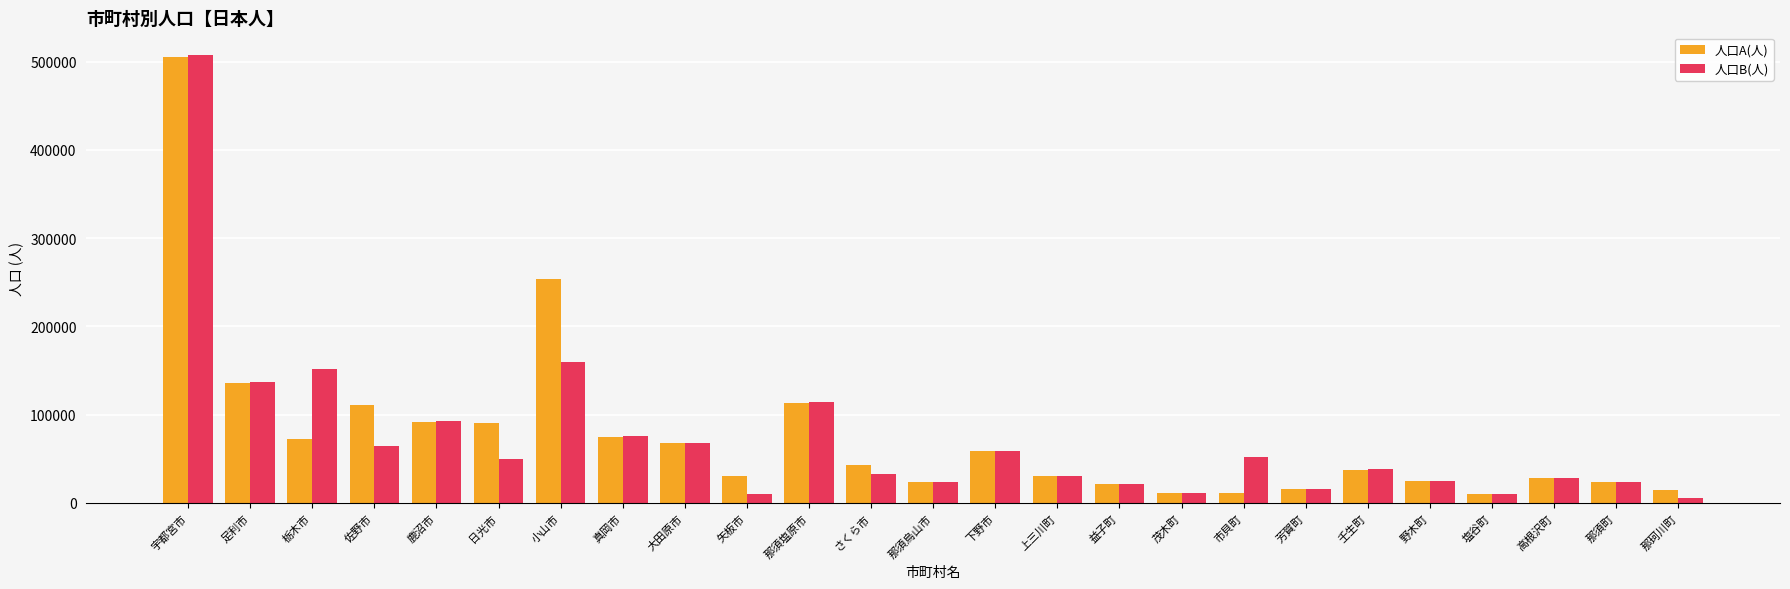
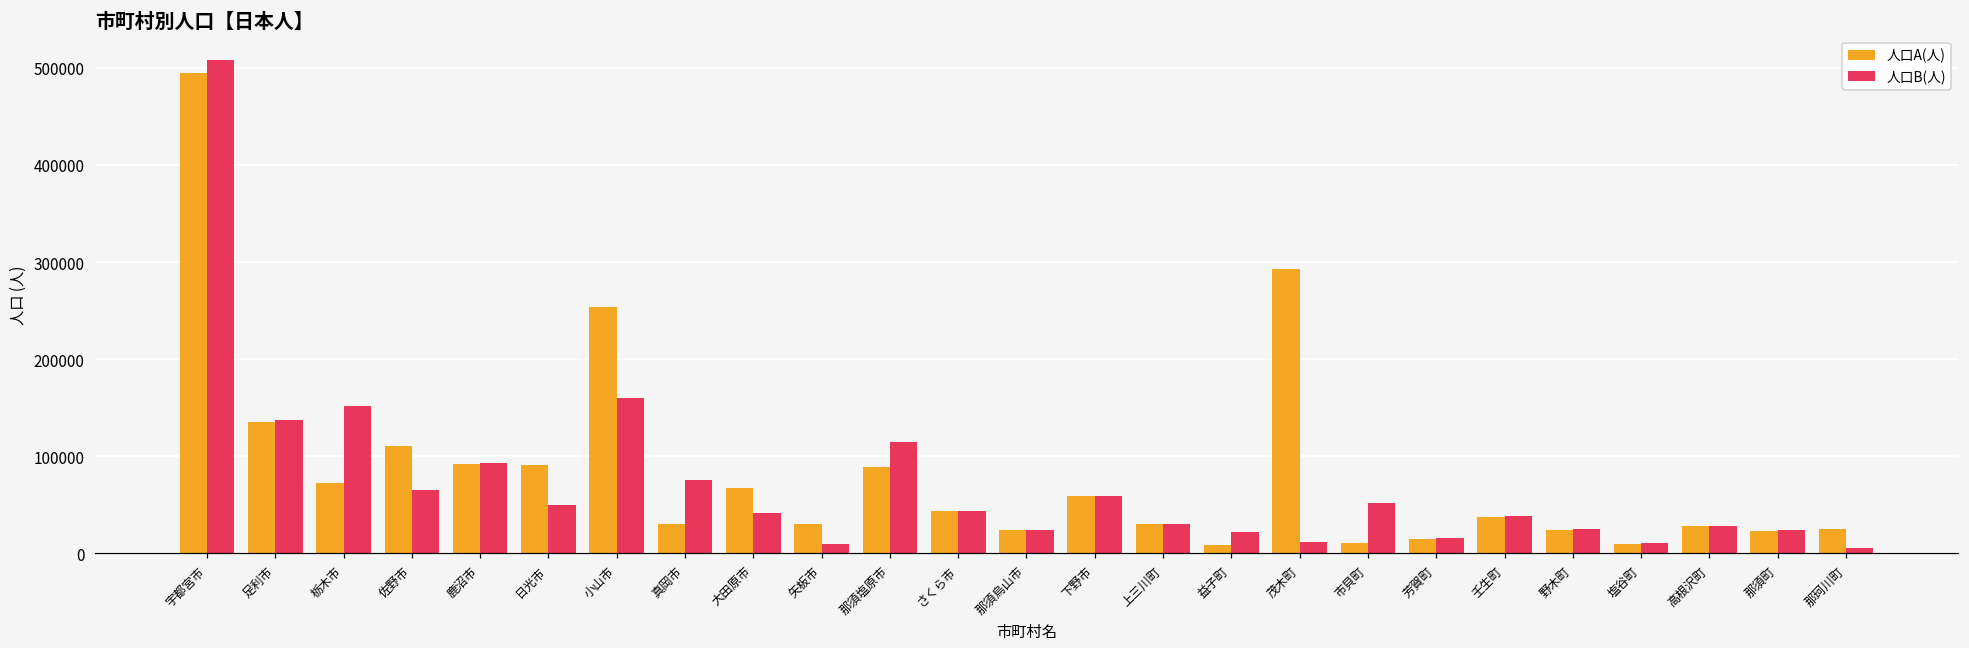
  {
    "人口A(人)": {
-     "宇都宮市": 510000,
+     "宇都宮市": 490000,
      "足利市": 140000,
      "栃木市": 70000,
      "佐野市": 110000,
      "鹿沼市": 90000,
      "日光市": 90000,
      "小山市": 250000,
-     "真岡市": 70000,
+     "真岡市": 30000,
      "大田原市": 70000,
      "矢板市": 30000,
-     "那須塩原市": 110000,
+     "那須塩原市": 90000,
      "さくら市": 40000,
      "那須烏山市": 20000,
      "下野市": 60000,
      "上三川町": 30000,
-     "益子町": 20000,
-     "茂木町": 10000,
+     "益子町": 10000,
+     "茂木町": 290000,
      "市貝町": 10000,
      "芳賀町": 20000,
      "壬生町": 40000,
      "野木町": 20000,
      "塩谷町": 10000,
      "高根沢町": 30000,
      "那須町": 20000,
-     "那珂川町": 10000
+     "那珂川町": 30000
    },
    "人口B(人)": {
      "宇都宮市": 510000,
      "足利市": 140000,
      "栃木市": 150000,
      "佐野市": 70000,
      "鹿沼市": 90000,
      "日光市": 50000,
      "小山市": 160000,
      "真岡市": 80000,
-     "大田原市": 70000,
+     "大田原市": 40000,
      "矢板市": 10000,
      "那須塩原市": 110000,
-     "さくら市": 30000,
+     "さくら市": 40000,
      "那須烏山市": 20000,
      "下野市": 60000,
      "上三川町": 30000,
      "益子町": 20000,
      "茂木町": 10000,
      "市貝町": 50000,
      "芳賀町": 20000,
      "壬生町": 40000,
      "野木町": 20000,
      "塩谷町": 10000,
      "高根沢町": 30000,
      "那須町": 20000,
      "那珂川町": 10000
    }
  }
